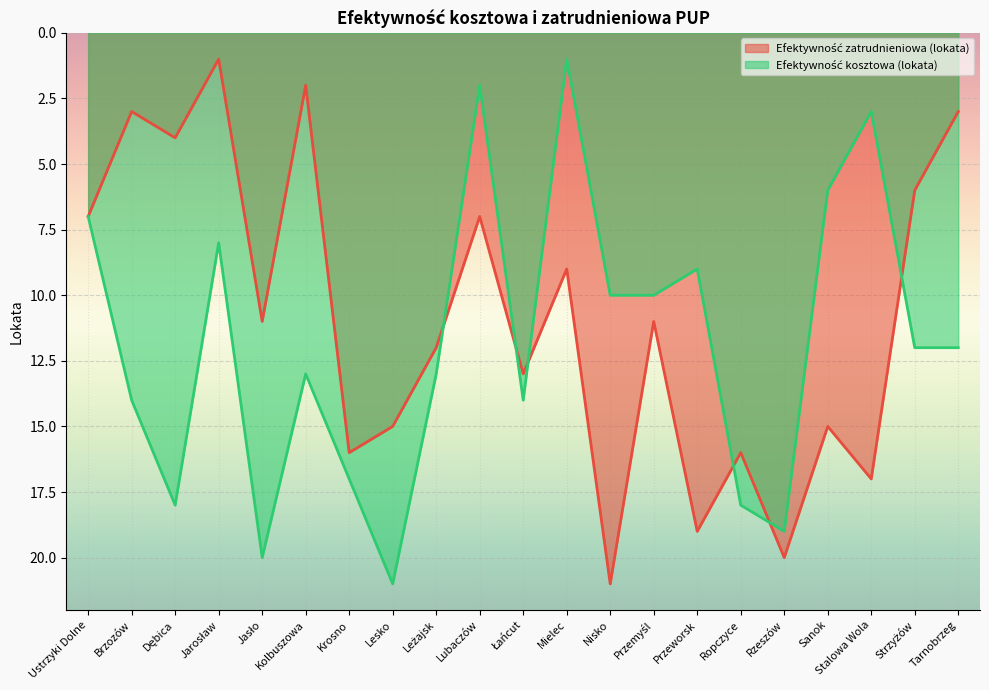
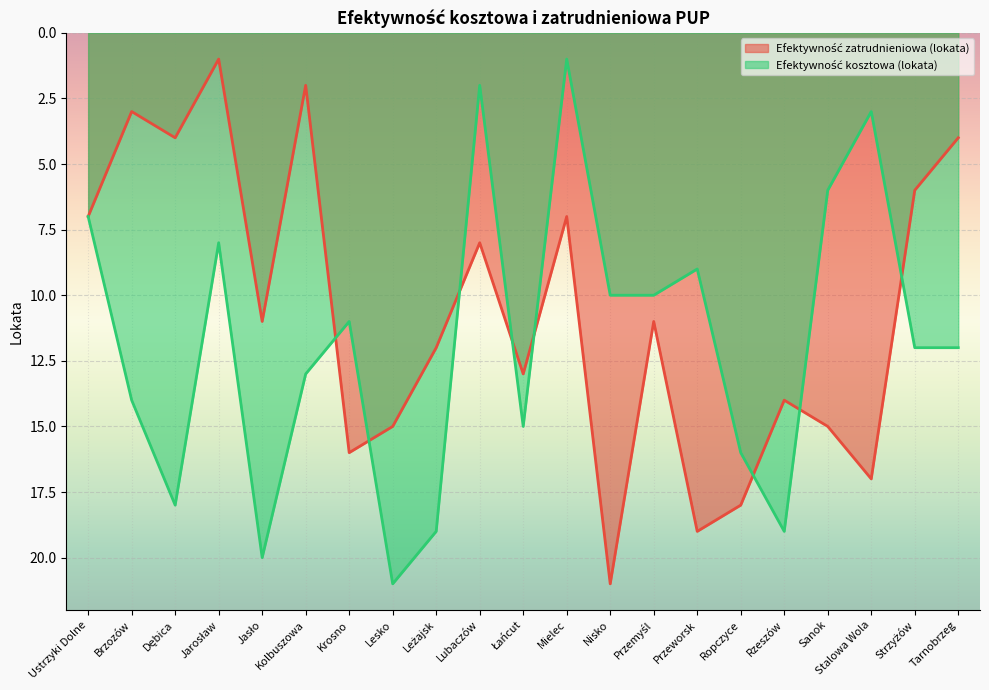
  {
    "Efektywność zatrudnieniowa (lokata)": {
      "Brzozów": 3,
      "Dębica": 4,
      "Jarosław": 1,
      "Jasło": 11,
      "Kolbuszowa": 2,
      "Krosno": 16,
      "Lesko": 15,
      "Leżajsk": 12,
-     "Lubaczów": 7,
+     "Lubaczów": 8,
      "Łańcut": 13,
-     "Mielec": 9,
+     "Mielec": 7,
      "Nisko": 21,
      "Przemyśl": 11,
      "Przeworsk": 19,
-     "Ropczyce": 16,
-     "Rzeszów": 20,
+     "Ropczyce": 18,
+     "Rzeszów": 14,
      "Sanok": 15,
      "Stalowa Wola": 17,
      "Strzyżów": 6,
-     "Tarnobrzeg": 3
+     "Tarnobrzeg": 4
    },
    "Efektywność kosztowa (lokata)": {
      "Brzozów": 14,
      "Dębica": 18,
      "Jarosław": 8,
      "Jasło": 20,
      "Kolbuszowa": 13,
-     "Krosno": 17,
+     "Krosno": 11,
      "Lesko": 21,
-     "Leżajsk": 13,
+     "Leżajsk": 19,
      "Lubaczów": 2,
-     "Łańcut": 14,
+     "Łańcut": 15,
      "Mielec": 1,
      "Nisko": 10,
      "Przemyśl": 10,
      "Przeworsk": 9,
-     "Ropczyce": 18,
+     "Ropczyce": 16,
      "Rzeszów": 19,
      "Sanok": 6,
      "Stalowa Wola": 3,
      "Strzyżów": 12,
      "Tarnobrzeg": 12
    }
  }
